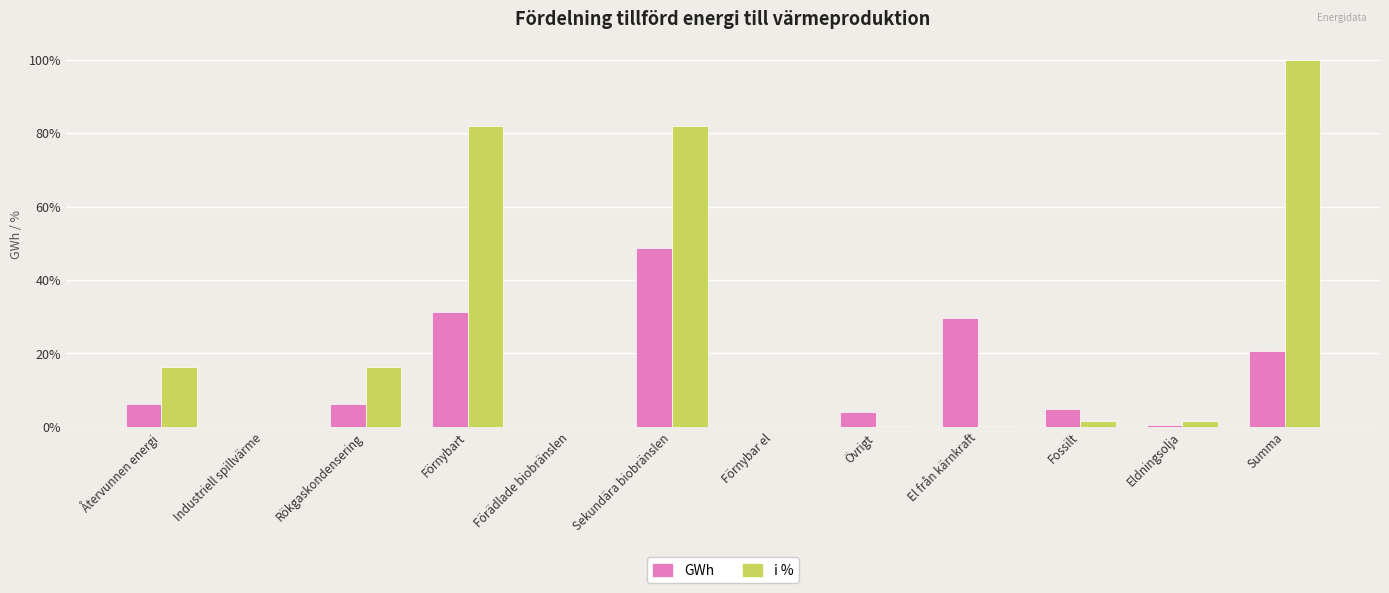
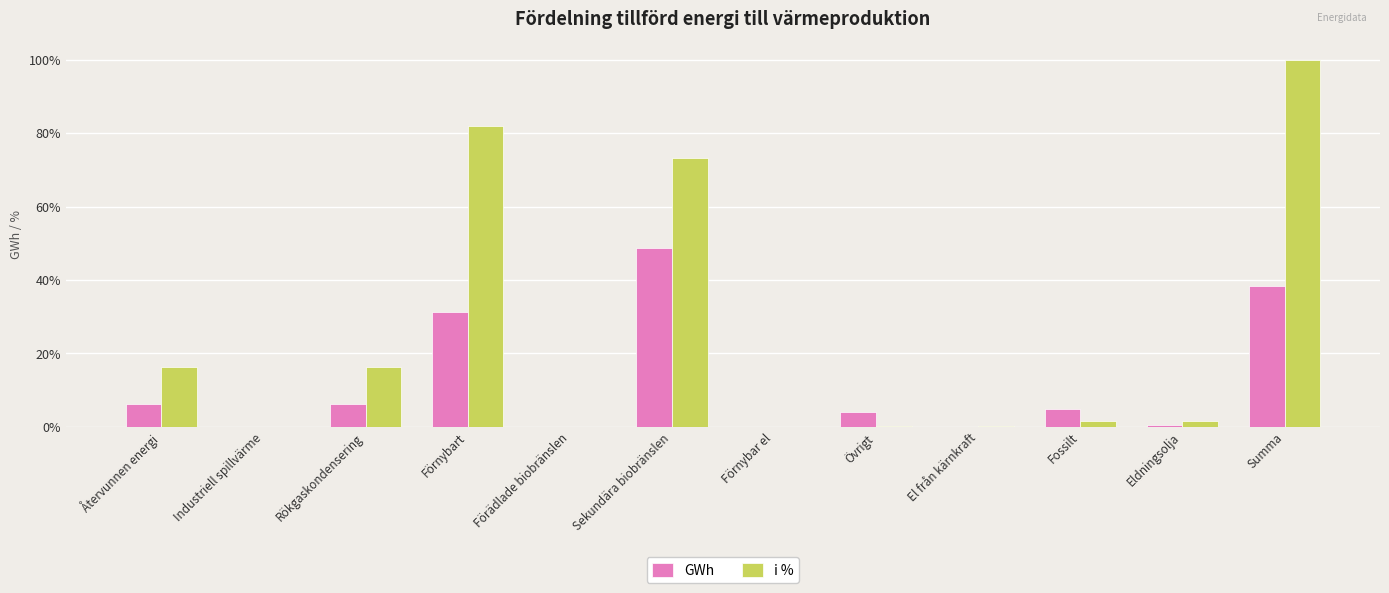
  {
    "GWh": {
      "Återvunnen energi": "6%",
      "Industriell spillvärme": "0%",
      "Rökgaskondensering": "6%",
      "Förnybart": "31%",
      "Förädlade biobränslen": "0%",
      "Sekundära biobränslen": "49%",
      "Övrigt": "4%",
-     "El från kärnkraft": "30%",
+     "El från kärnkraft": "0%",
      "Fossilt": "5%",
-     "Summa": "21%"
+     "Summa": "38%"
    },
    "i %": {
      "Återvunnen energi": "16%",
      "Industriell spillvärme": "0%",
      "Rökgaskondensering": "16%",
      "Förnybart": "82%",
      "Förädlade biobränslen": "0%",
-     "Sekundära biobränslen": "82%",
+     "Sekundära biobränslen": "73%",
      "Fossilt": "2%",
      "Eldningsolja": "2%",
      "Summa": "100%"
    }
  }
